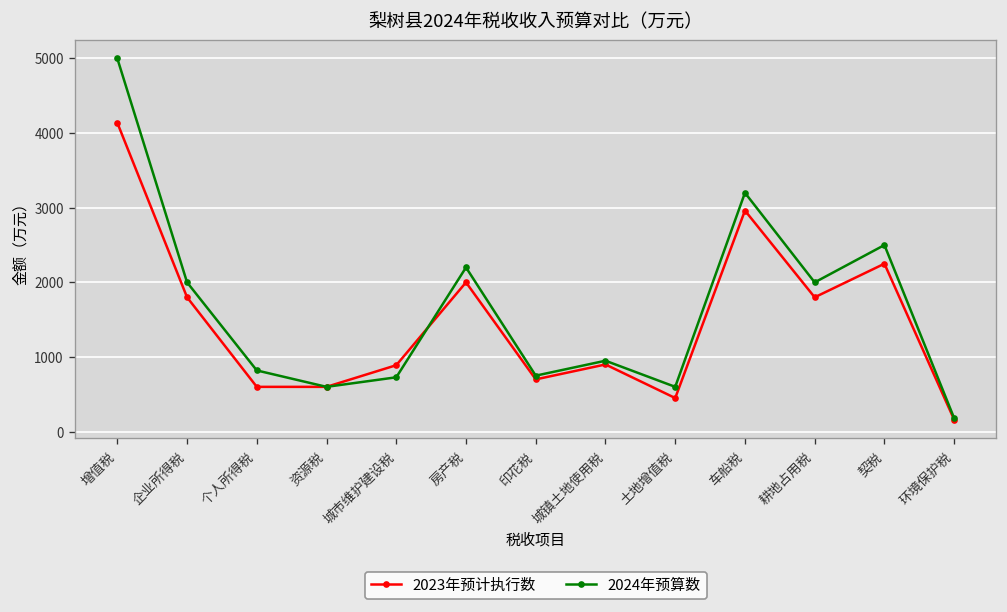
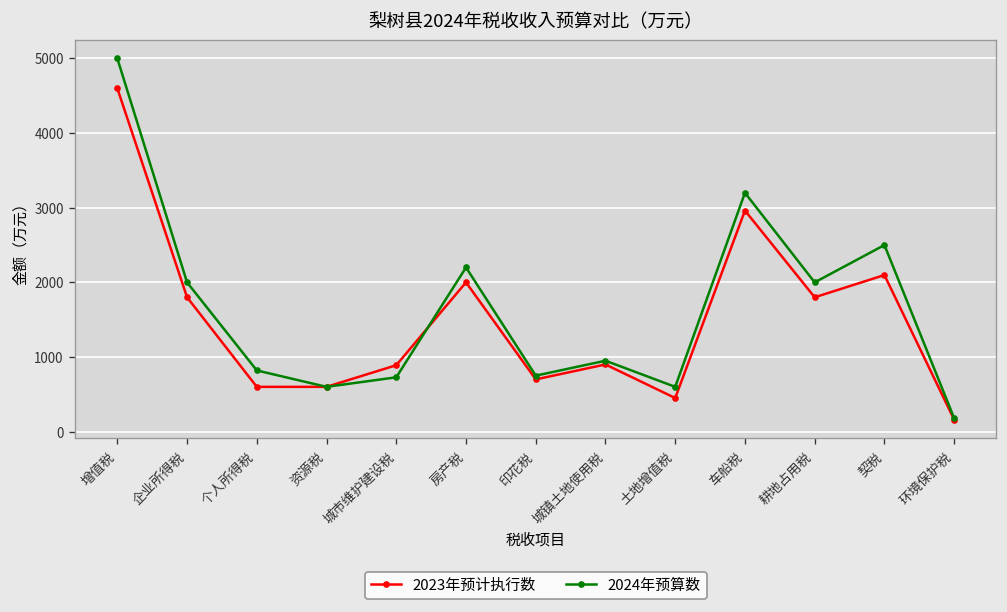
  {
    "2023年预计执行数": {
-     "增值税": 4100,
+     "增值税": 4600,
      "企业所得税": 1800,
      "个人所得税": 600,
      "城市维护建设税": 900,
      "房产税": 2000,
      "印花税": 700,
      "城镇土地使用税": 900,
      "土地增值税": 500,
      "车船税": 3000,
      "耕地占用税": 1800,
-     "契税": 2300
+     "契税": 2100
    },
    "2024年预算数": {
      "增值税": 5000,
      "企业所得税": 2000,
      "个人所得税": 800,
      "城市维护建设税": 700,
      "房产税": 2200,
      "印花税": 800,
      "城镇土地使用税": 1000,
      "土地增值税": 600,
      "车船税": 3200,
      "耕地占用税": 2000,
      "契税": 2500
    }
  }
